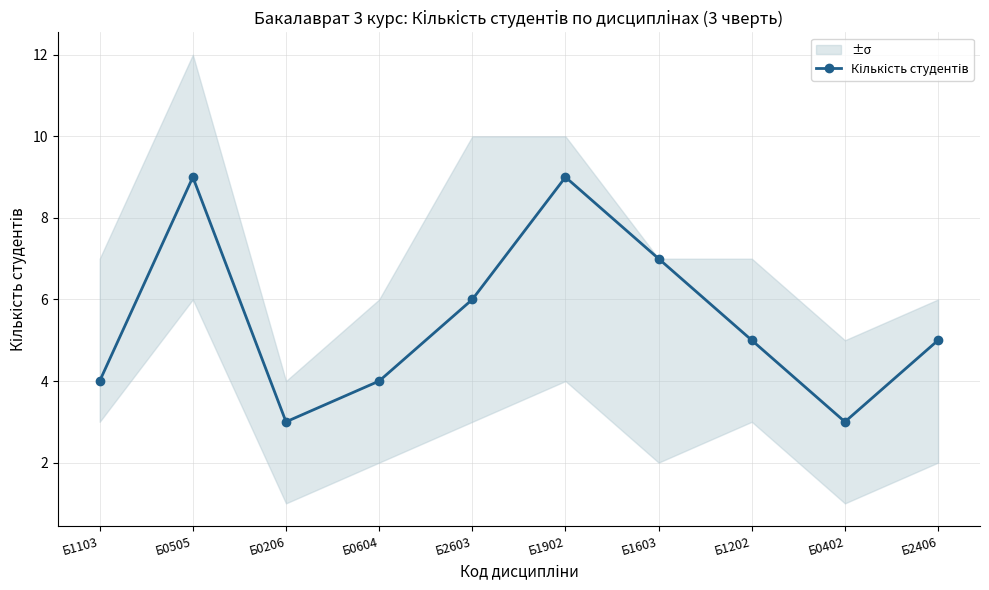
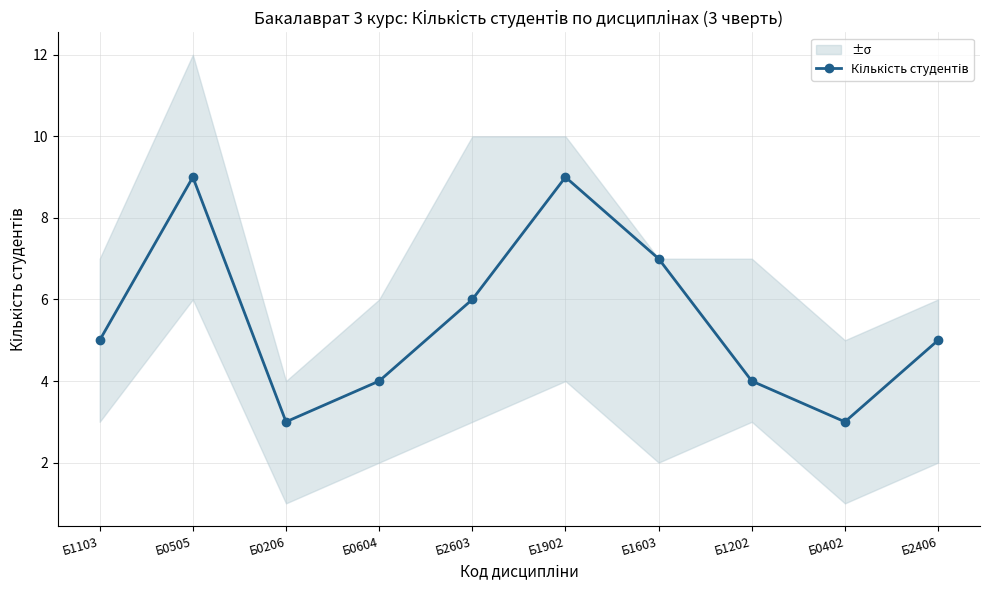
  {
    "Кількість студентів": {
-     "Б1103": 4,
+     "Б1103": 5,
      "Б0505": 9,
      "Б0206": 3,
      "Б0604": 4,
      "Б2603": 6,
      "Б1902": 9,
-     "Б1202": 5,
+     "Б1202": 4,
      "Б0402": 3,
      "Б2406": 5
    }
  }
